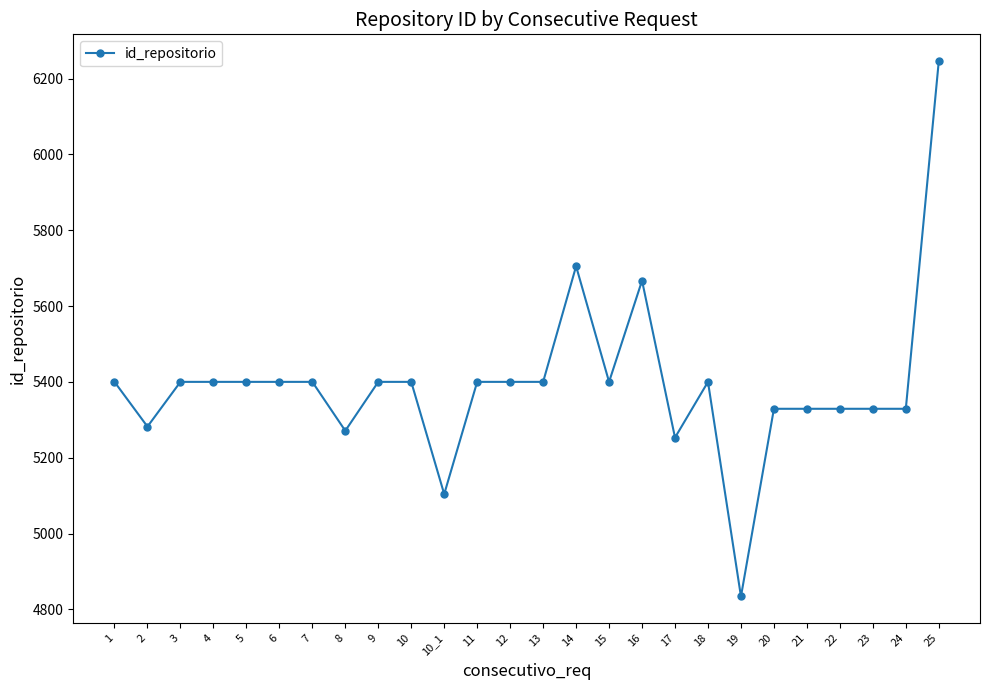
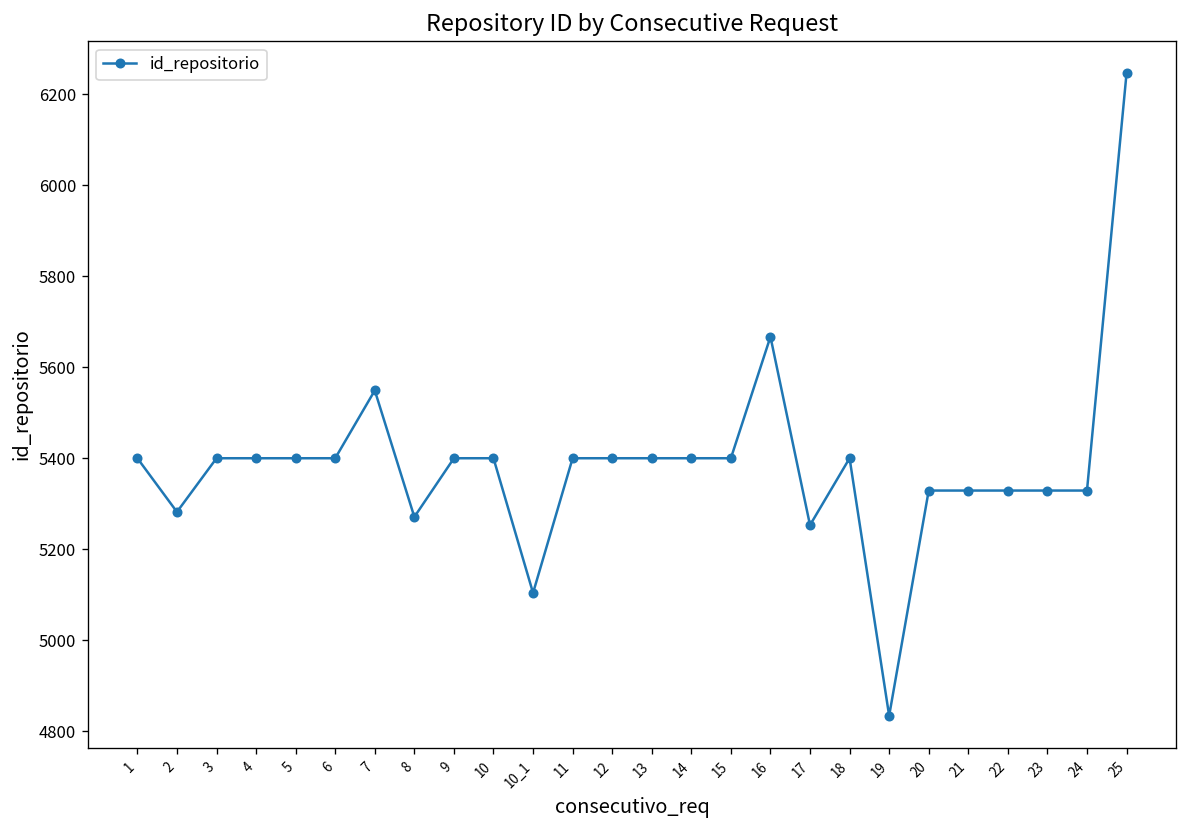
  {
    "1": 5400,
    "2": 5280,
    "3": 5400,
    "4": 5400,
    "5": 5400,
    "6": 5400,
-   "7": 5400,
+   "7": 5550,
    "8": 5270,
    "9": 5400,
    "10": 5400,
    "10_1": 5100,
    "11": 5400,
    "12": 5400,
    "13": 5400,
-   "14": 5710,
+   "14": 5400,
    "15": 5400,
    "16": 5670,
    "17": 5250,
    "18": 5400,
    "19": 4830,
    "20": 5330,
    "21": 5330,
    "22": 5330,
    "23": 5330,
    "24": 5330,
    "25": 6250
  }
